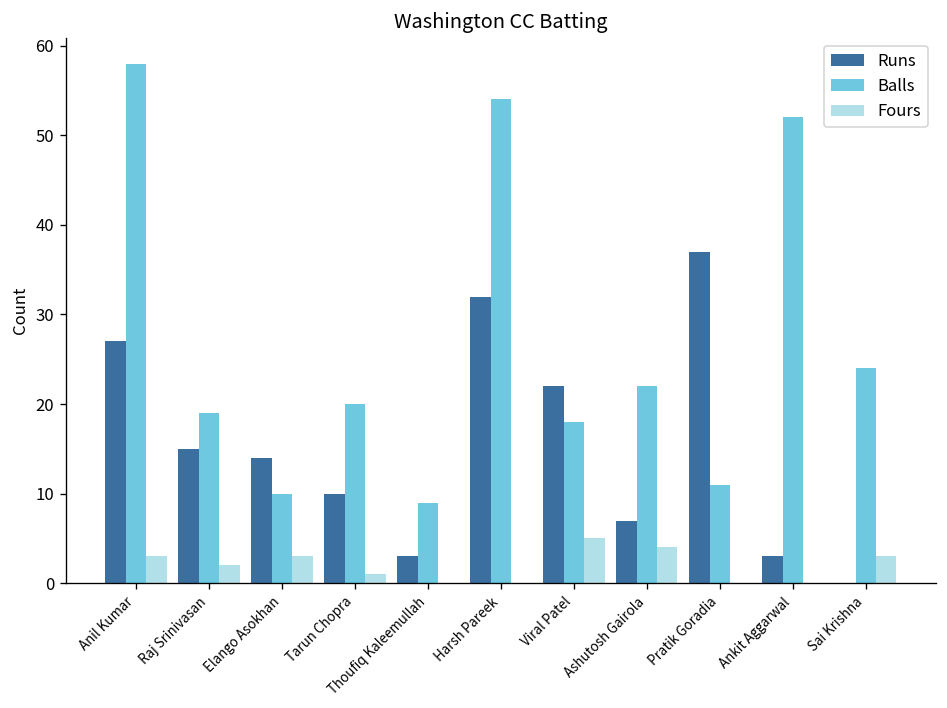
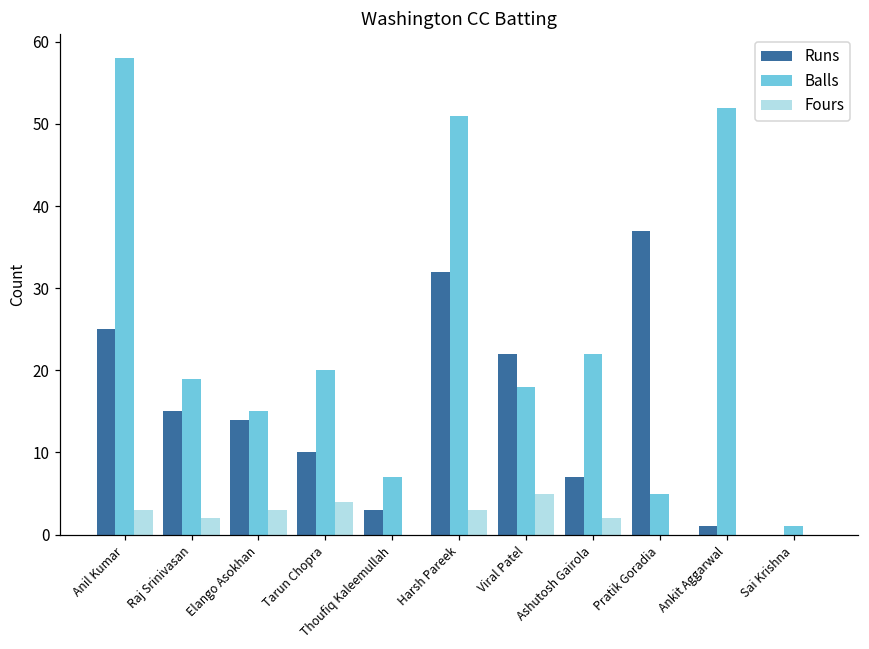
  {
    "Runs": {
-     "Anil Kumar": 27,
+     "Anil Kumar": 25,
      "Raj Srinivasan": 15,
      "Elango Asokhan": 14,
      "Tarun Chopra": 10,
      "Thoufiq Kaleemullah": 3,
      "Harsh Pareek": 32,
      "Viral Patel": 22,
      "Ashutosh Gairola": 7,
      "Pratik Goradia": 37,
-     "Ankit Aggarwal": 3,
+     "Ankit Aggarwal": 1,
      "Sai Krishna": 0
    },
    "Balls": {
      "Anil Kumar": 58,
      "Raj Srinivasan": 19,
-     "Elango Asokhan": 10,
+     "Elango Asokhan": 15,
      "Tarun Chopra": 20,
-     "Thoufiq Kaleemullah": 9,
-     "Harsh Pareek": 54,
+     "Thoufiq Kaleemullah": 7,
+     "Harsh Pareek": 51,
      "Viral Patel": 18,
      "Ashutosh Gairola": 22,
-     "Pratik Goradia": 11,
+     "Pratik Goradia": 5,
      "Ankit Aggarwal": 52,
-     "Sai Krishna": 24
+     "Sai Krishna": 1
    },
    "Fours": {
      "Anil Kumar": 3,
      "Raj Srinivasan": 2,
      "Elango Asokhan": 3,
-     "Tarun Chopra": 1,
+     "Tarun Chopra": 4,
      "Thoufiq Kaleemullah": 0,
-     "Harsh Pareek": 0,
+     "Harsh Pareek": 3,
      "Viral Patel": 5,
-     "Ashutosh Gairola": 4,
+     "Ashutosh Gairola": 2,
      "Pratik Goradia": 0,
      "Ankit Aggarwal": 0,
-     "Sai Krishna": 3
+     "Sai Krishna": 0
    }
  }
